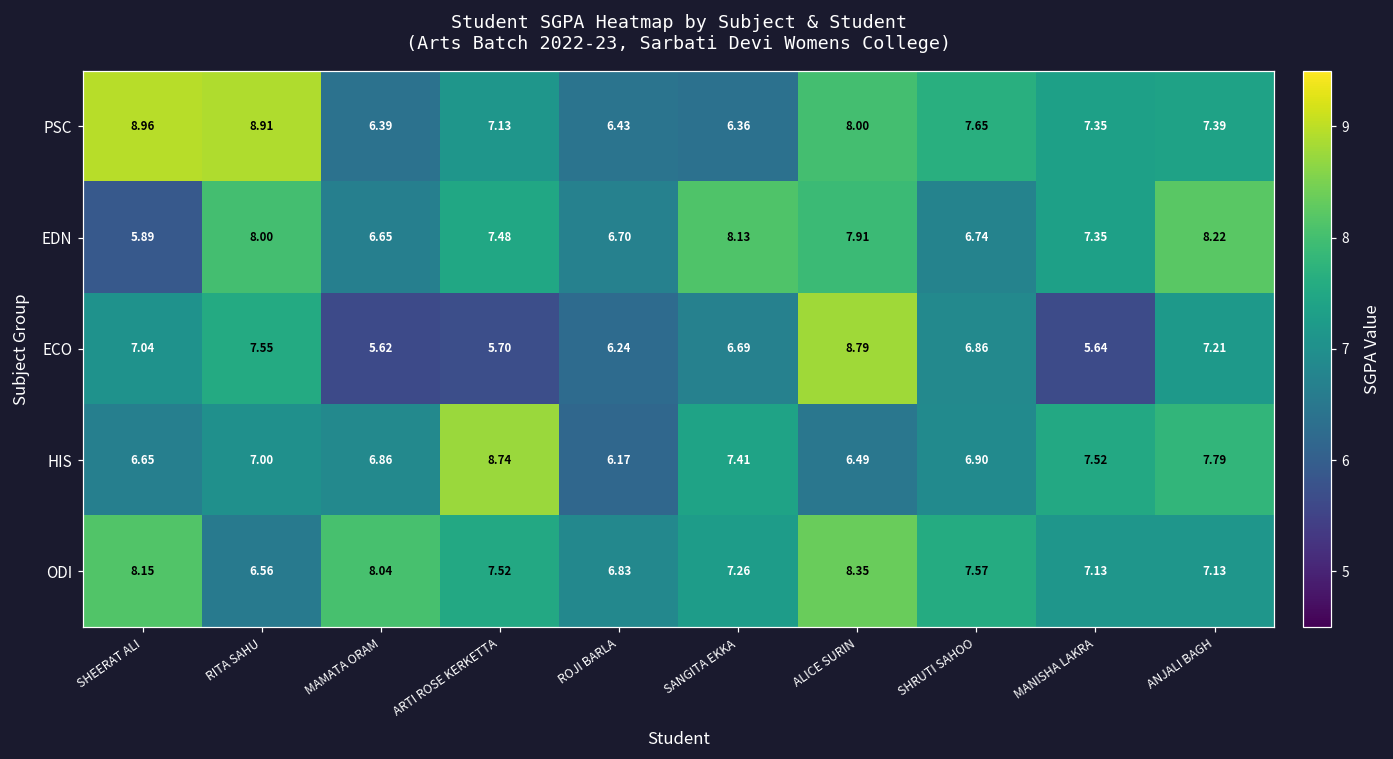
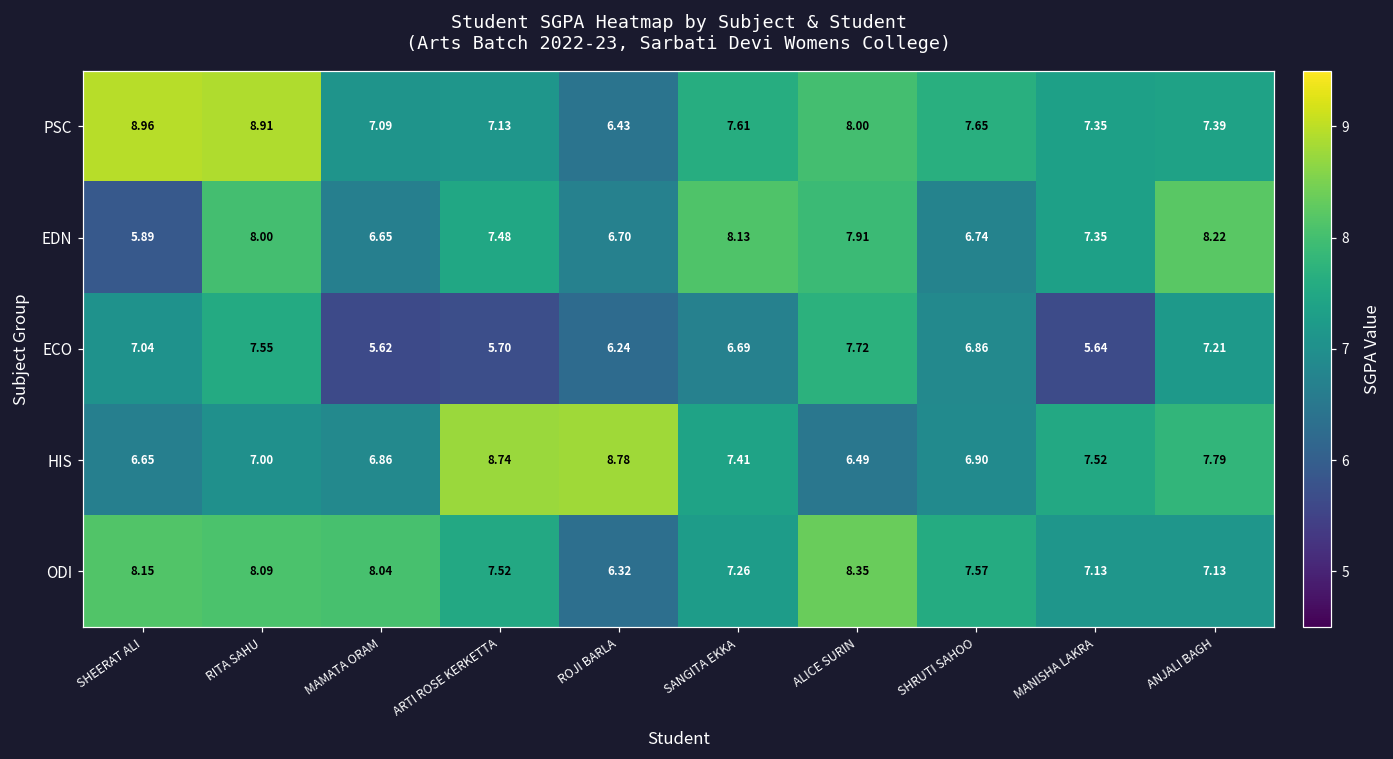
  {
    "PSC": {
      "SHEERAT ALI": 8.96,
      "RITA SAHU": 8.91,
-     "MAMATA ORAM": 6.39,
+     "MAMATA ORAM": 7.09,
      "ARTI ROSE KERKETTA": 7.13,
      "ROJI BARLA": 6.43,
-     "SANGITA EKKA": 6.36,
+     "SANGITA EKKA": 7.61,
      "ALICE SURIN": 8.00,
      "SHRUTI SAHOO": 7.65,
      "MANISHA LAKRA": 7.35,
      "ANJALI BAGH": 7.39
    },
    "EDN": {
      "SHEERAT ALI": 5.89,
      "RITA SAHU": 8.00,
      "MAMATA ORAM": 6.65,
      "ARTI ROSE KERKETTA": 7.48,
      "ROJI BARLA": 6.70,
      "SANGITA EKKA": 8.13,
      "ALICE SURIN": 7.91,
      "SHRUTI SAHOO": 6.74,
      "MANISHA LAKRA": 7.35,
      "ANJALI BAGH": 8.22
    },
    "ECO": {
      "SHEERAT ALI": 7.04,
      "RITA SAHU": 7.55,
      "MAMATA ORAM": 5.62,
      "ARTI ROSE KERKETTA": 5.70,
      "ROJI BARLA": 6.24,
      "SANGITA EKKA": 6.69,
-     "ALICE SURIN": 8.79,
+     "ALICE SURIN": 7.72,
      "SHRUTI SAHOO": 6.86,
      "MANISHA LAKRA": 5.64,
      "ANJALI BAGH": 7.21
    },
    "HIS": {
      "SHEERAT ALI": 6.65,
      "RITA SAHU": 7.00,
      "MAMATA ORAM": 6.86,
      "ARTI ROSE KERKETTA": 8.74,
-     "ROJI BARLA": 6.17,
+     "ROJI BARLA": 8.78,
      "SANGITA EKKA": 7.41,
      "ALICE SURIN": 6.49,
      "SHRUTI SAHOO": 6.90,
      "MANISHA LAKRA": 7.52,
      "ANJALI BAGH": 7.79
    },
    "ODI": {
      "SHEERAT ALI": 8.15,
-     "RITA SAHU": 6.56,
+     "RITA SAHU": 8.09,
      "MAMATA ORAM": 8.04,
      "ARTI ROSE KERKETTA": 7.52,
-     "ROJI BARLA": 6.83,
+     "ROJI BARLA": 6.32,
      "SANGITA EKKA": 7.26,
      "ALICE SURIN": 8.35,
      "SHRUTI SAHOO": 7.57,
      "MANISHA LAKRA": 7.13,
      "ANJALI BAGH": 7.13
    }
  }
